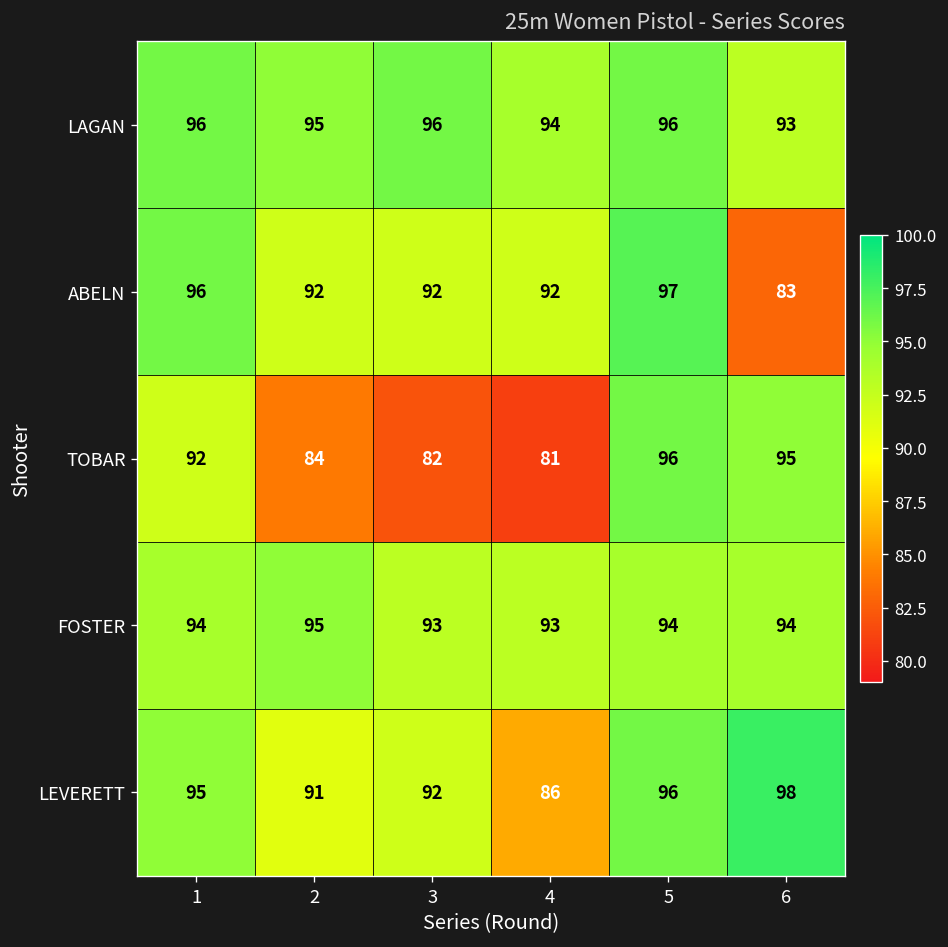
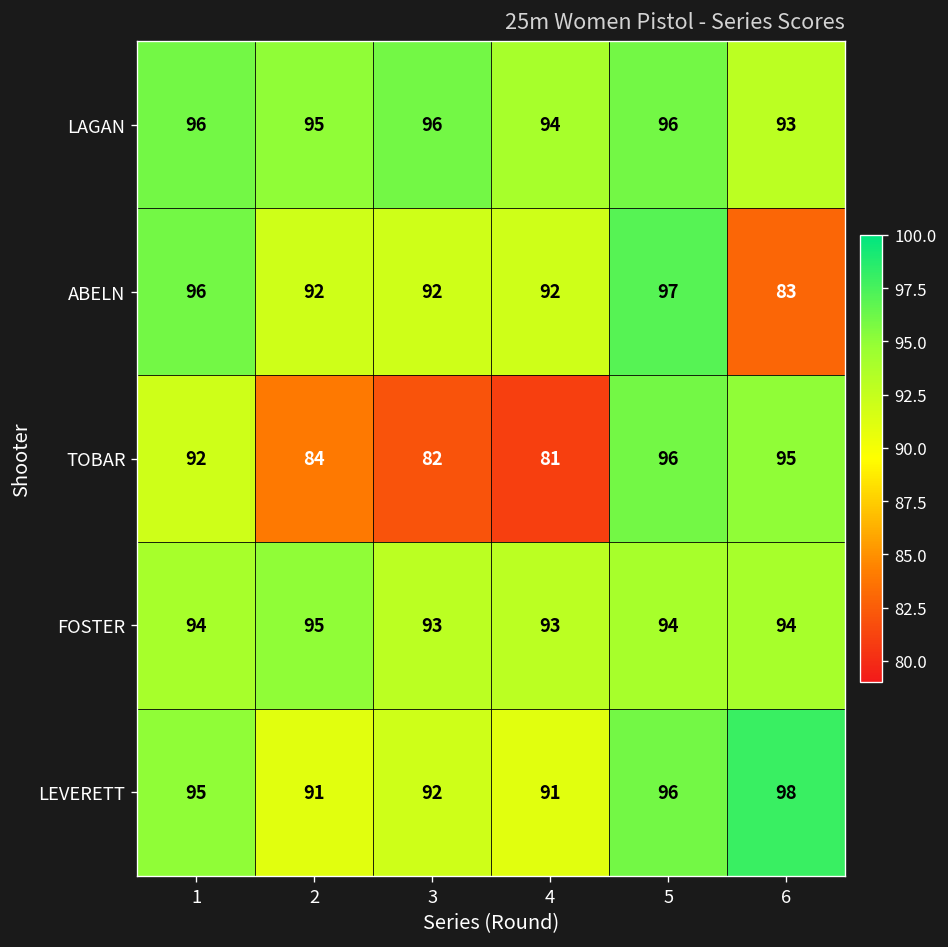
  {
    "LAGAN": {
      "1": 96,
      "2": 95,
      "3": 96,
      "4": 94,
      "5": 96,
      "6": 93
    },
    "ABELN": {
      "1": 96,
      "2": 92,
      "3": 92,
      "4": 92,
      "5": 97,
      "6": 83
    },
    "TOBAR": {
      "1": 92,
      "2": 84,
      "3": 82,
      "4": 81,
      "5": 96,
      "6": 95
    },
    "FOSTER": {
      "1": 94,
      "2": 95,
      "3": 93,
      "4": 93,
      "5": 94,
      "6": 94
    },
    "LEVERETT": {
      "1": 95,
      "2": 91,
      "3": 92,
-     "4": 86,
+     "4": 91,
      "5": 96,
      "6": 98
    }
  }
